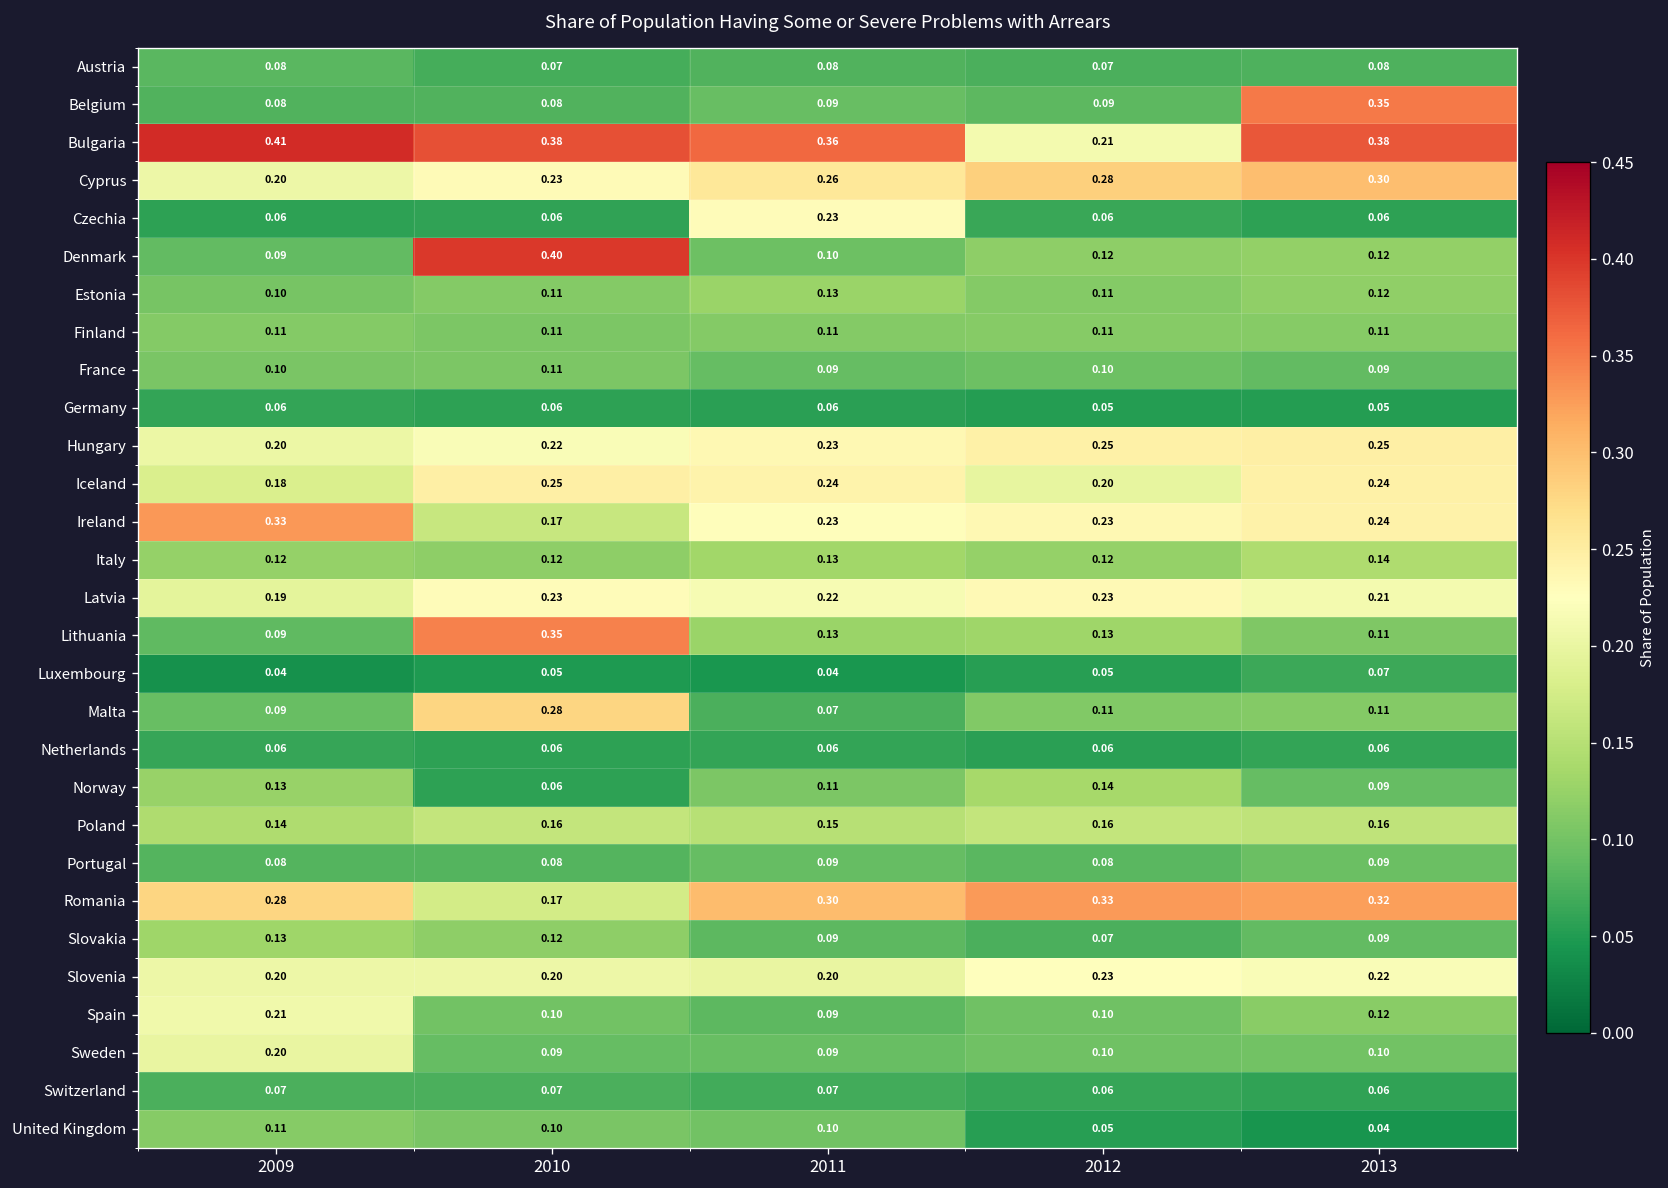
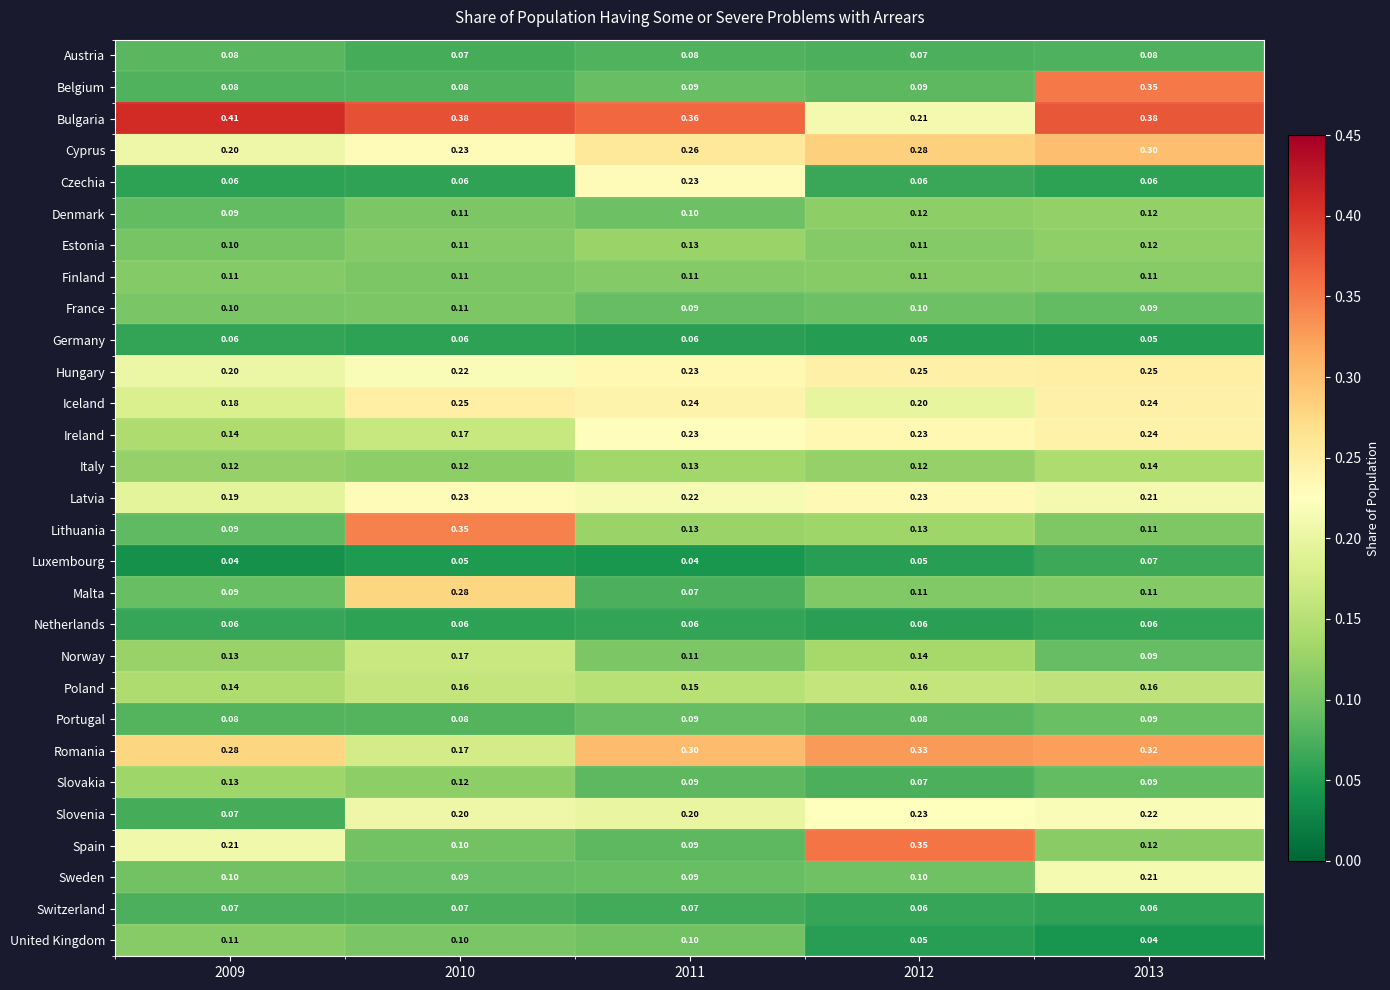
  {
    "Austria": {
      "2009": 0.08,
      "2010": 0.07,
      "2011": 0.08,
      "2012": 0.07,
      "2013": 0.08
    },
    "Belgium": {
      "2009": 0.08,
      "2010": 0.08,
      "2011": 0.09,
      "2012": 0.09,
      "2013": 0.35
    },
    "Bulgaria": {
      "2009": 0.41,
      "2010": 0.38,
      "2011": 0.36,
      "2012": 0.21,
      "2013": 0.38
    },
    "Cyprus": {
      "2009": 0.20,
      "2010": 0.23,
      "2011": 0.26,
      "2012": 0.28,
      "2013": 0.30
    },
    "Czechia": {
      "2009": 0.06,
      "2010": 0.06,
      "2011": 0.23,
      "2012": 0.06,
      "2013": 0.06
    },
    "Denmark": {
      "2009": 0.09,
-     "2010": 0.40,
+     "2010": 0.11,
      "2011": 0.10,
      "2012": 0.12,
      "2013": 0.12
    },
    "Estonia": {
      "2009": 0.10,
      "2010": 0.11,
      "2011": 0.13,
      "2012": 0.11,
      "2013": 0.12
    },
    "Finland": {
      "2009": 0.11,
      "2010": 0.11,
      "2011": 0.11,
      "2012": 0.11,
      "2013": 0.11
    },
    "France": {
      "2009": 0.10,
      "2010": 0.11,
      "2011": 0.09,
      "2012": 0.10,
      "2013": 0.09
    },
    "Germany": {
      "2009": 0.06,
      "2010": 0.06,
      "2011": 0.06,
      "2012": 0.05,
      "2013": 0.05
    },
    "Hungary": {
      "2009": 0.20,
      "2010": 0.22,
      "2011": 0.23,
      "2012": 0.25,
      "2013": 0.25
    },
    "Iceland": {
      "2009": 0.18,
      "2010": 0.25,
      "2011": 0.24,
      "2012": 0.20,
      "2013": 0.24
    },
    "Ireland": {
-     "2009": 0.33,
+     "2009": 0.14,
      "2010": 0.17,
      "2011": 0.23,
      "2012": 0.23,
      "2013": 0.24
    },
    "Italy": {
      "2009": 0.12,
      "2010": 0.12,
      "2011": 0.13,
      "2012": 0.12,
      "2013": 0.14
    },
    "Latvia": {
      "2009": 0.19,
      "2010": 0.23,
      "2011": 0.22,
      "2012": 0.23,
      "2013": 0.21
    },
    "Lithuania": {
      "2009": 0.09,
      "2010": 0.35,
      "2011": 0.13,
      "2012": 0.13,
      "2013": 0.11
    },
    "Luxembourg": {
      "2009": 0.04,
      "2010": 0.05,
      "2011": 0.04,
      "2012": 0.05,
      "2013": 0.07
    },
    "Malta": {
      "2009": 0.09,
      "2010": 0.28,
      "2011": 0.07,
      "2012": 0.11,
      "2013": 0.11
    },
    "Netherlands": {
      "2009": 0.06,
      "2010": 0.06,
      "2011": 0.06,
      "2012": 0.06,
      "2013": 0.06
    },
    "Norway": {
      "2009": 0.13,
-     "2010": 0.06,
+     "2010": 0.17,
      "2011": 0.11,
      "2012": 0.14,
      "2013": 0.09
    },
    "Poland": {
      "2009": 0.14,
      "2010": 0.16,
      "2011": 0.15,
      "2012": 0.16,
      "2013": 0.16
    },
    "Portugal": {
      "2009": 0.08,
      "2010": 0.08,
      "2011": 0.09,
      "2012": 0.08,
      "2013": 0.09
    },
    "Romania": {
      "2009": 0.28,
      "2010": 0.17,
      "2011": 0.30,
      "2012": 0.33,
      "2013": 0.32
    },
    "Slovakia": {
      "2009": 0.13,
      "2010": 0.12,
      "2011": 0.09,
      "2012": 0.07,
      "2013": 0.09
    },
    "Slovenia": {
-     "2009": 0.20,
+     "2009": 0.07,
      "2010": 0.20,
      "2011": 0.20,
      "2012": 0.23,
      "2013": 0.22
    },
    "Spain": {
      "2009": 0.21,
      "2010": 0.10,
      "2011": 0.09,
-     "2012": 0.10,
+     "2012": 0.35,
      "2013": 0.12
    },
    "Sweden": {
-     "2009": 0.20,
+     "2009": 0.10,
      "2010": 0.09,
      "2011": 0.09,
      "2012": 0.10,
-     "2013": 0.10
+     "2013": 0.21
    },
    "Switzerland": {
      "2009": 0.07,
      "2010": 0.07,
      "2011": 0.07,
      "2012": 0.06,
      "2013": 0.06
    },
    "United Kingdom": {
      "2009": 0.11,
      "2010": 0.10,
      "2011": 0.10,
      "2012": 0.05,
      "2013": 0.04
    }
  }
